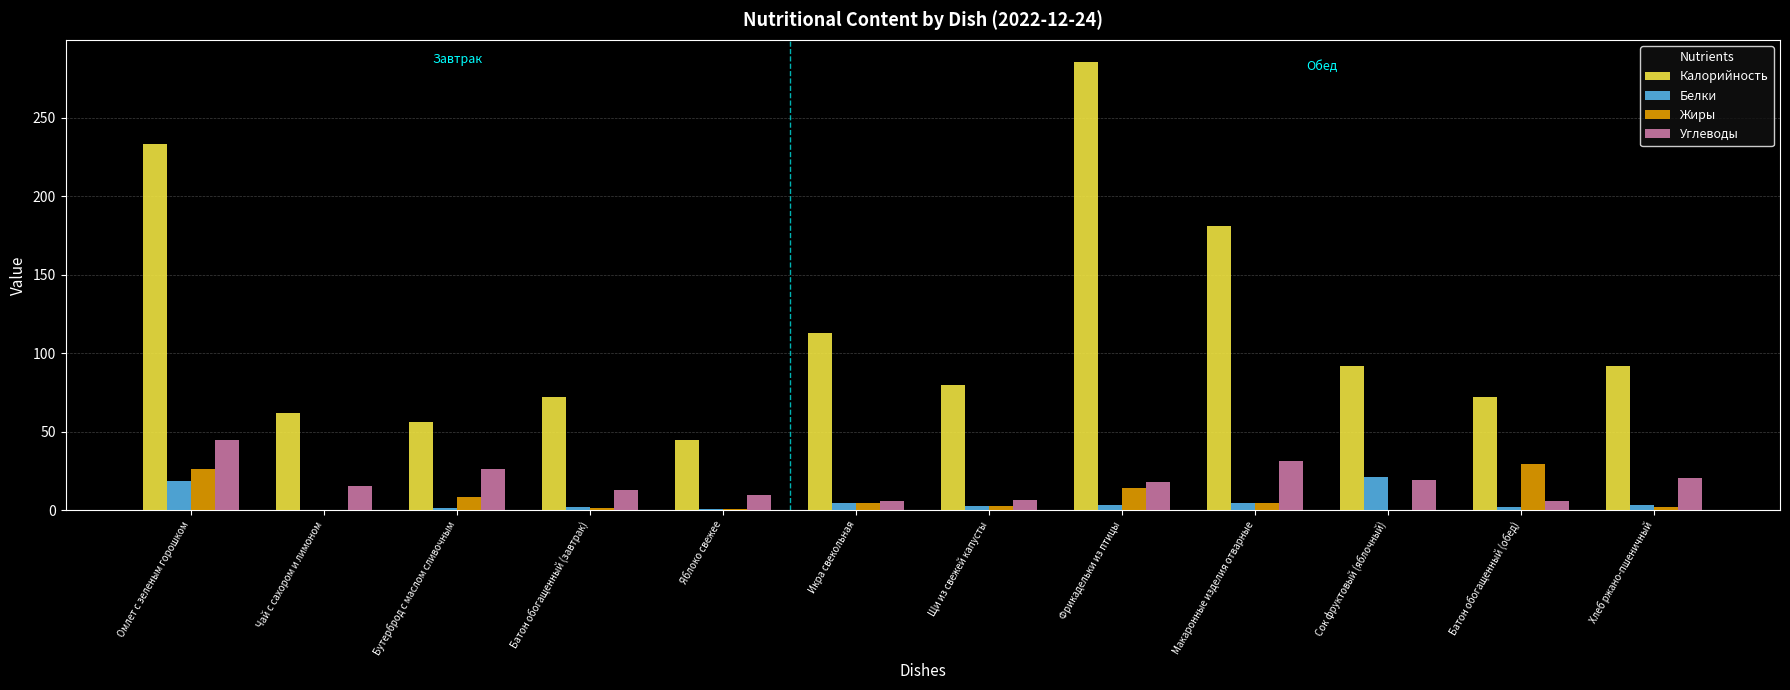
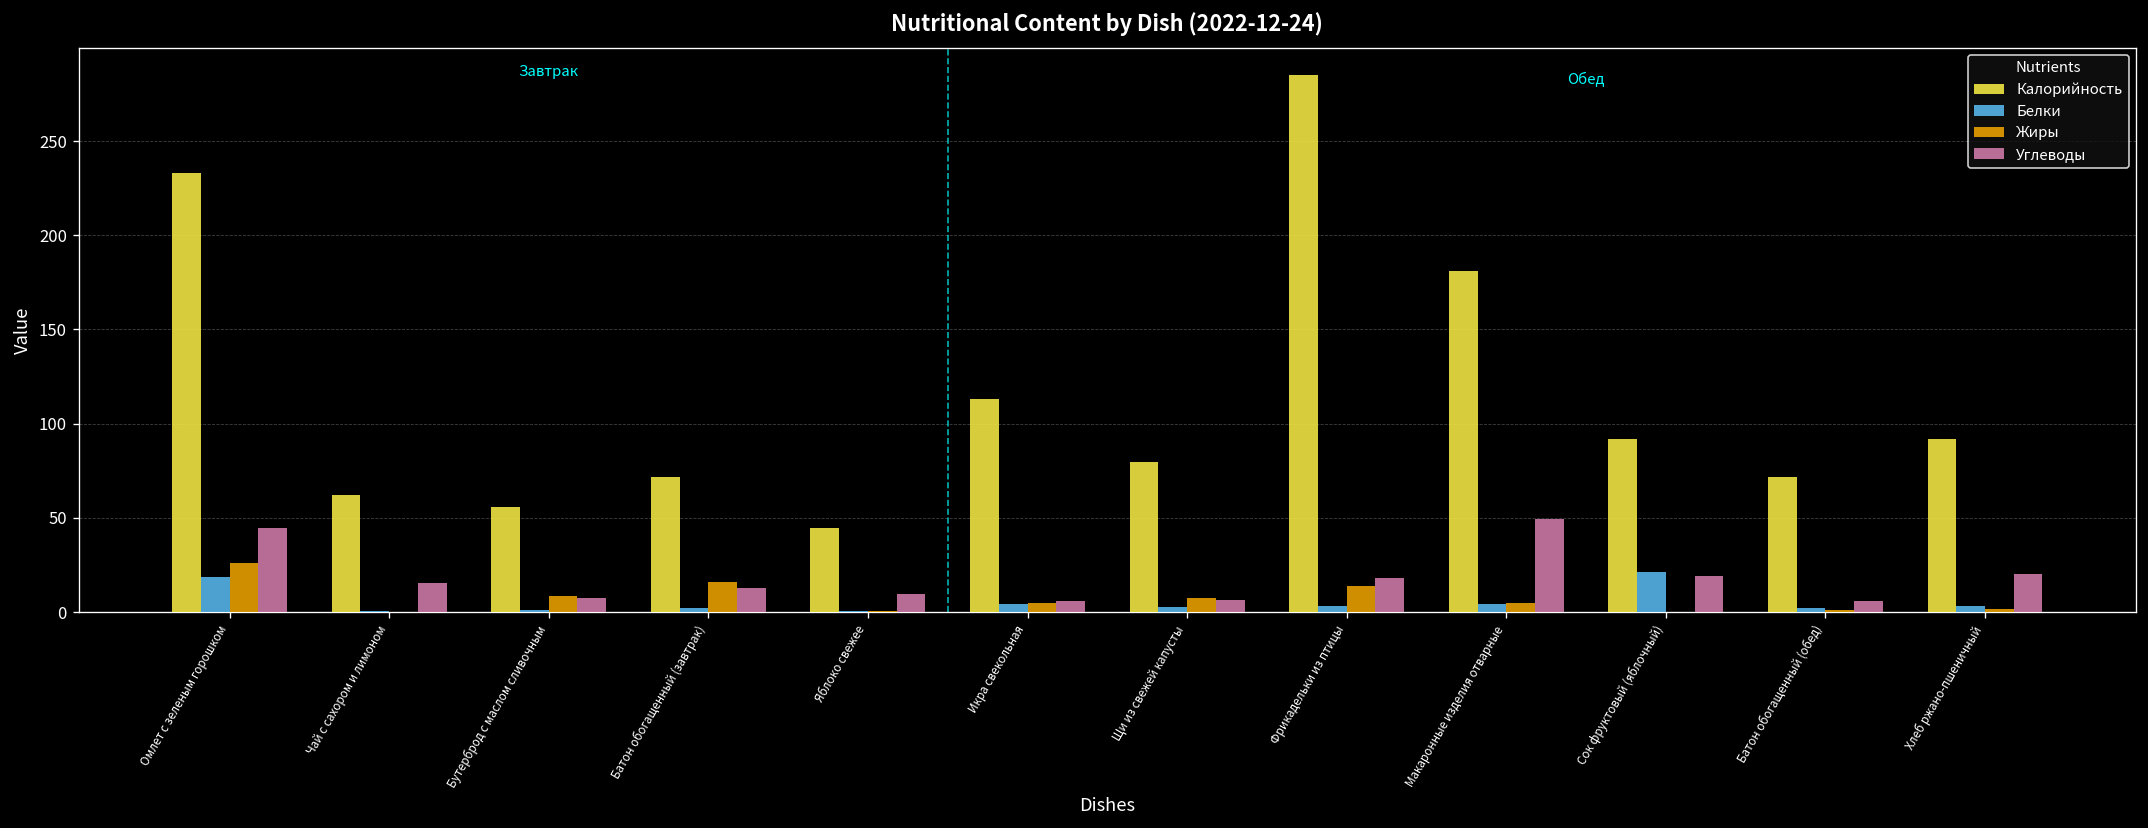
  {
    "Калорийность": {
      "Омлет с зеленым горошком": 233,
      "Чай с сахором и лимоном": 62,
      "Бутерброд с маслом сливочным": 56,
      "Батон обогащенный (завтрак)": 72,
      "Яблоко свежее": 44,
      "Икра свекольная": 113,
      "Щи из свежей капусты": 80,
      "Фрикадельки из птицы": 285,
      "Макаронные изделия отварные": 181,
      "Сок фруктовый (яблочный)": 92,
      "Батон обогащенный (обед)": 72,
      "Хлеб ржано-пшеничный": 92
    },
    "Белки": {
      "Омлет с зеленым горошком": 19,
      "Батон обогащенный (завтрак)": 2,
      "Икра свекольная": 4,
      "Щи из свежей капусты": 3,
      "Фрикадельки из птицы": 3,
      "Макаронные изделия отварные": 5,
      "Сок фруктовый (яблочный)": 21,
      "Батон обогащенный (обед)": 2,
      "Хлеб ржано-пшеничный": 3
    },
    "Жиры": {
      "Омлет с зеленым горошком": 26,
      "Бутерброд с маслом сливочным": 8,
-     "Батон обогащенный (завтрак)": 1,
+     "Батон обогащенный (завтрак)": 16,
      "Икра свекольная": 5,
-     "Щи из свежей капусты": 2,
+     "Щи из свежей капусты": 8,
      "Фрикадельки из птицы": 14,
      "Макаронные изделия отварные": 5,
-     "Батон обогащенный (обед)": 29,
+     "Батон обогащенный (обед)": 1,
      "Хлеб ржано-пшеничный": 2
    },
    "Углеводы": {
      "Омлет с зеленым горошком": 45,
      "Чай с сахором и лимоном": 15,
-     "Бутерброд с маслом сливочным": 26,
+     "Бутерброд с маслом сливочным": 8,
      "Батон обогащенный (завтрак)": 13,
      "Яблоко свежее": 10,
      "Икра свекольная": 6,
      "Щи из свежей капусты": 6,
      "Фрикадельки из птицы": 18,
-     "Макаронные изделия отварные": 31,
+     "Макаронные изделия отварные": 49,
      "Сок фруктовый (яблочный)": 19,
      "Батон обогащенный (обед)": 6,
      "Хлеб ржано-пшеничный": 20
    }
  }
